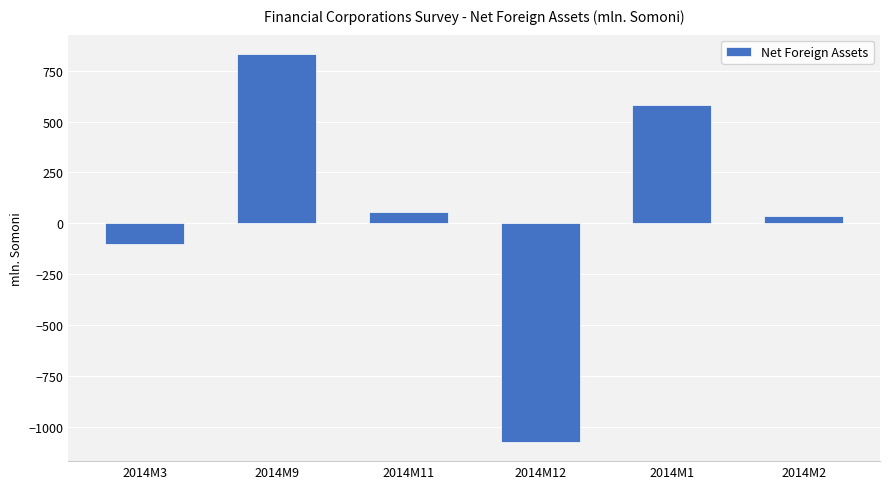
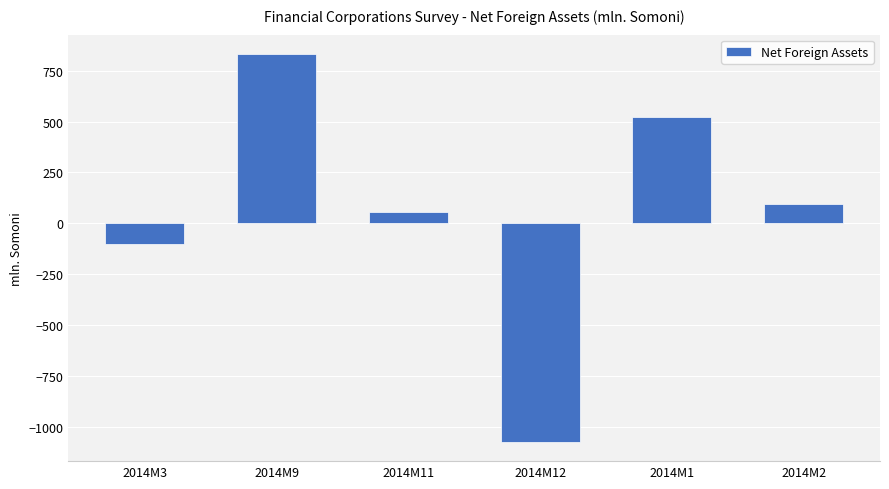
  {
    "2014M3": -100,
    "2014M9": 830,
    "2014M11": 60,
    "2014M12": -1070,
-   "2014M1": 580,
-   "2014M2": 40
+   "2014M1": 520,
+   "2014M2": 100
  }
